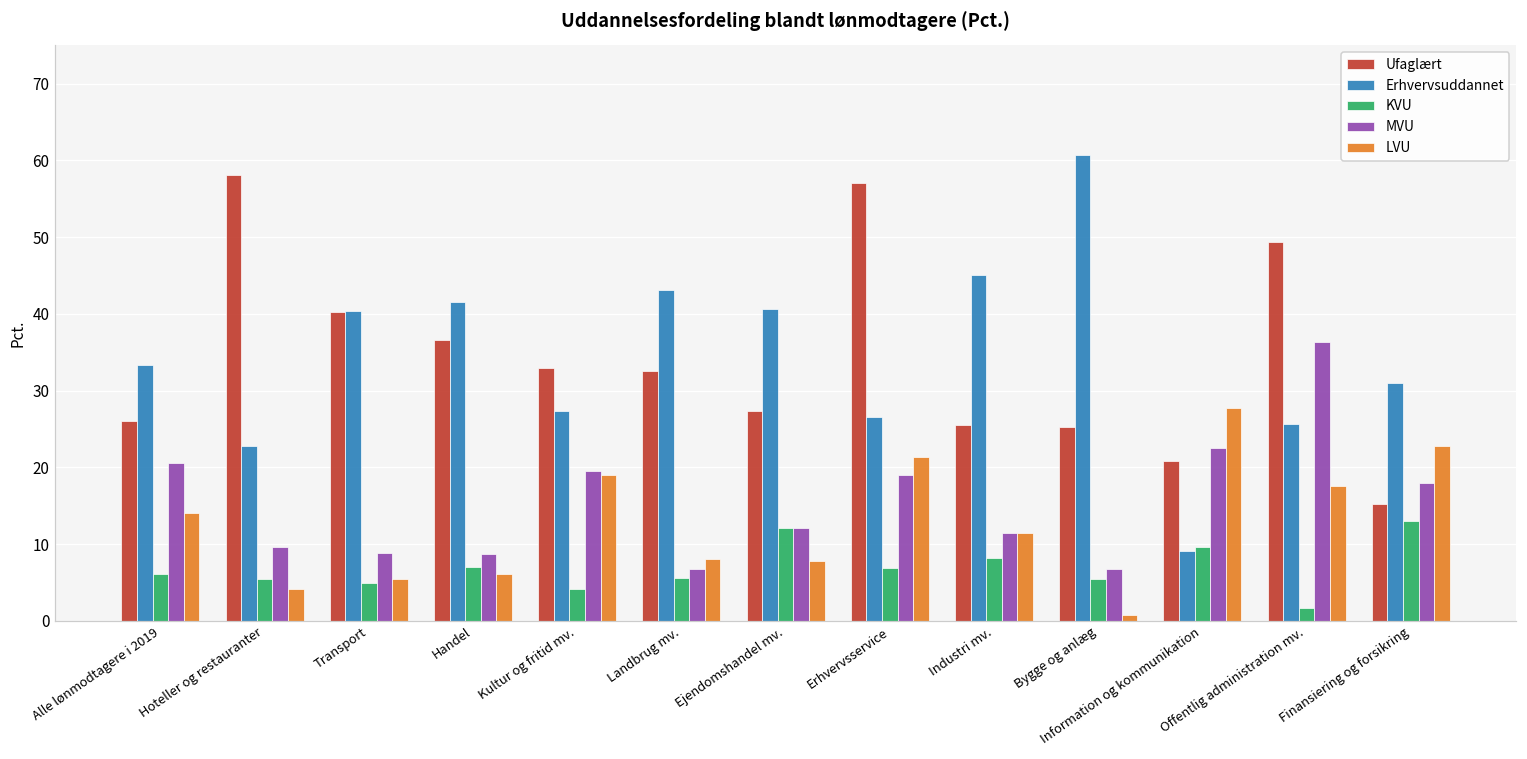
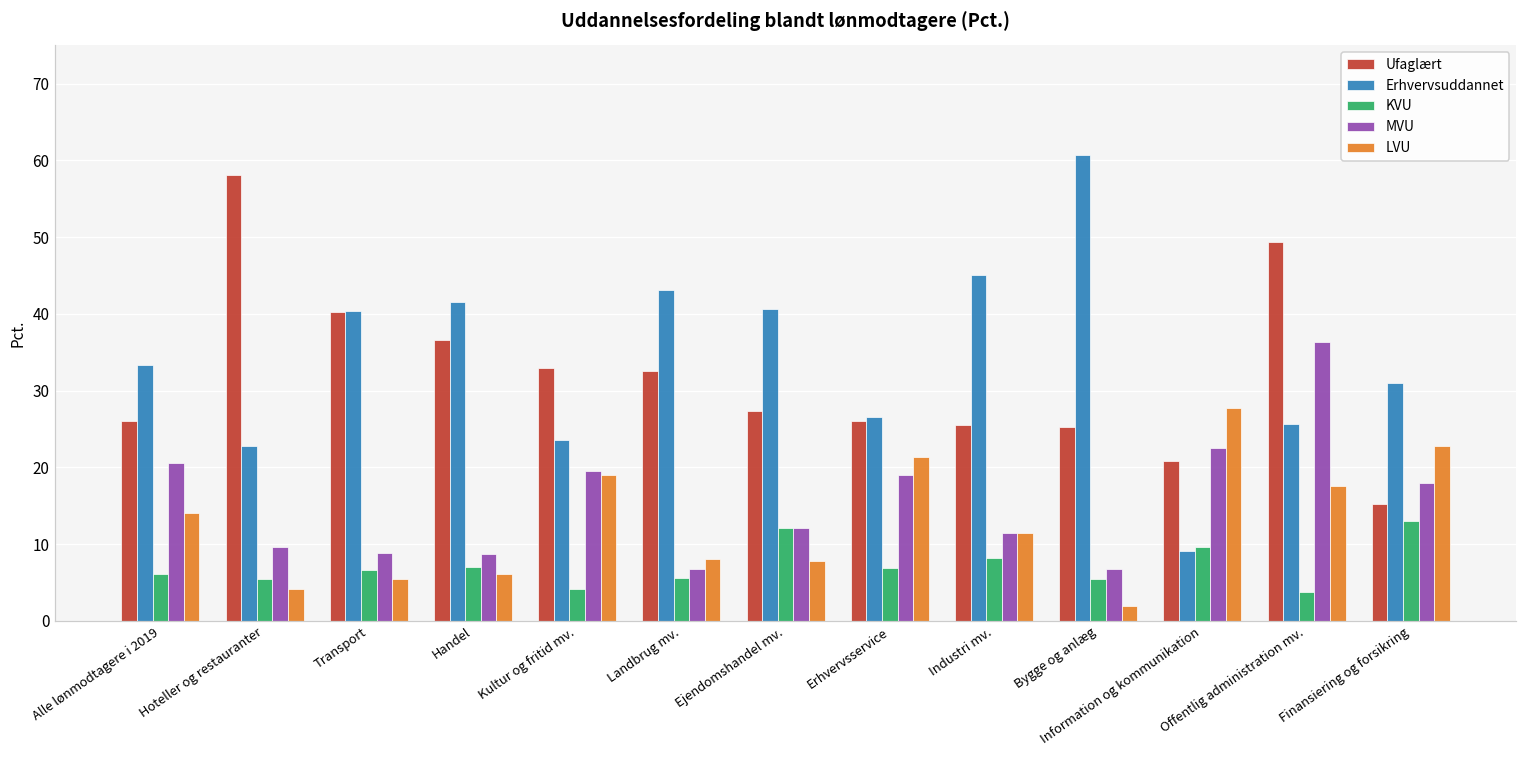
  {
    "Ufaglært": {
      "Alle lønmodtagere i 2019": 26,
      "Hoteller og restauranter": 58,
      "Transport": 40,
      "Handel": 37,
      "Kultur og fritid mv.": 33,
      "Landbrug mv.": 33,
      "Ejendomshandel mv.": 27,
-     "Erhvervsservice": 57,
+     "Erhvervsservice": 26,
      "Industri mv.": 26,
      "Bygge og anlæg": 25,
      "Information og kommunikation": 21,
      "Offentlig administration mv.": 49,
      "Finansiering og forsikring": 15
    },
    "Erhvervsuddannet": {
      "Alle lønmodtagere i 2019": 33,
      "Hoteller og restauranter": 23,
      "Transport": 40,
      "Handel": 42,
-     "Kultur og fritid mv.": 27,
+     "Kultur og fritid mv.": 24,
      "Landbrug mv.": 43,
      "Ejendomshandel mv.": 41,
      "Erhvervsservice": 27,
      "Industri mv.": 45,
      "Bygge og anlæg": 61,
      "Information og kommunikation": 9,
      "Offentlig administration mv.": 26,
      "Finansiering og forsikring": 31
    },
    "KVU": {
      "Alle lønmodtagere i 2019": 6,
      "Hoteller og restauranter": 5,
-     "Transport": 5,
+     "Transport": 7,
      "Handel": 7,
      "Kultur og fritid mv.": 4,
      "Landbrug mv.": 6,
      "Ejendomshandel mv.": 12,
      "Erhvervsservice": 7,
      "Industri mv.": 8,
      "Bygge og anlæg": 6,
      "Information og kommunikation": 10,
-     "Offentlig administration mv.": 2,
+     "Offentlig administration mv.": 4,
      "Finansiering og forsikring": 13
    },
    "MVU": {
      "Alle lønmodtagere i 2019": 21,
      "Hoteller og restauranter": 10,
      "Transport": 9,
      "Handel": 9,
      "Kultur og fritid mv.": 20,
      "Landbrug mv.": 7,
      "Ejendomshandel mv.": 12,
      "Erhvervsservice": 19,
      "Industri mv.": 11,
      "Bygge og anlæg": 7,
      "Information og kommunikation": 23,
      "Offentlig administration mv.": 36,
      "Finansiering og forsikring": 18
    },
    "LVU": {
      "Alle lønmodtagere i 2019": 14,
      "Hoteller og restauranter": 4,
      "Transport": 6,
      "Handel": 6,
      "Kultur og fritid mv.": 19,
      "Landbrug mv.": 8,
      "Ejendomshandel mv.": 8,
      "Erhvervsservice": 21,
      "Industri mv.": 11,
-     "Bygge og anlæg": 1,
+     "Bygge og anlæg": 2,
      "Information og kommunikation": 28,
      "Offentlig administration mv.": 18,
      "Finansiering og forsikring": 23
    }
  }
